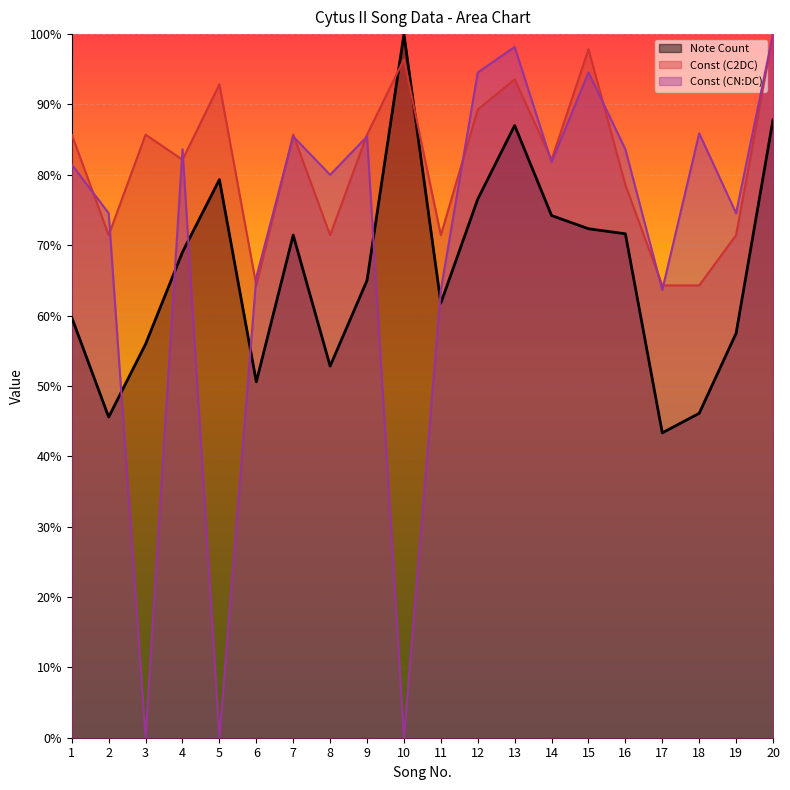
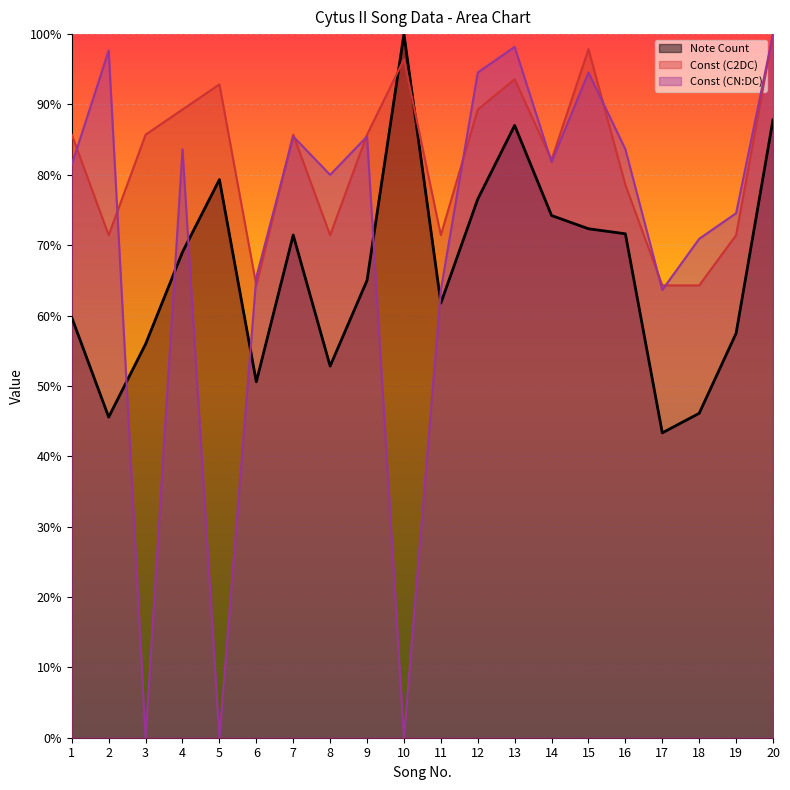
  {
    "Note Count": {
      "1": "60%",
      "2": "46%",
      "3": "56%",
      "4": "69%",
      "5": "79%",
      "6": "51%",
      "7": "71%",
      "8": "53%",
      "9": "65%",
      "10": "100%",
      "11": "62%",
      "12": "77%",
      "13": "87%",
      "14": "74%",
      "15": "72%",
      "16": "72%",
      "17": "43%",
      "18": "46%",
      "19": "57%",
      "20": "88%"
    },
    "Const (C2DC)": {
      "1": "86%",
      "2": "71%",
      "3": "86%",
-     "4": "82%",
+     "4": "89%",
      "5": "93%",
      "6": "64%",
      "8": "71%",
      "10": "96%",
      "11": "71%",
      "12": "89%",
      "13": "94%",
      "15": "98%",
      "16": "79%",
      "17": "64%",
      "18": "64%",
      "19": "71%"
    },
    "Const (CN:DC)": {
      "1": "81%",
-     "2": "75%",
+     "2": "98%",
      "3": "0%",
      "4": "84%",
      "5": "0%",
      "6": "65%",
      "8": "80%",
      "10": "0%",
      "11": "64%",
      "12": "95%",
      "13": "98%",
      "15": "95%",
      "16": "84%",
      "17": "64%",
-     "18": "86%",
+     "18": "71%",
      "19": "75%"
    }
  }
